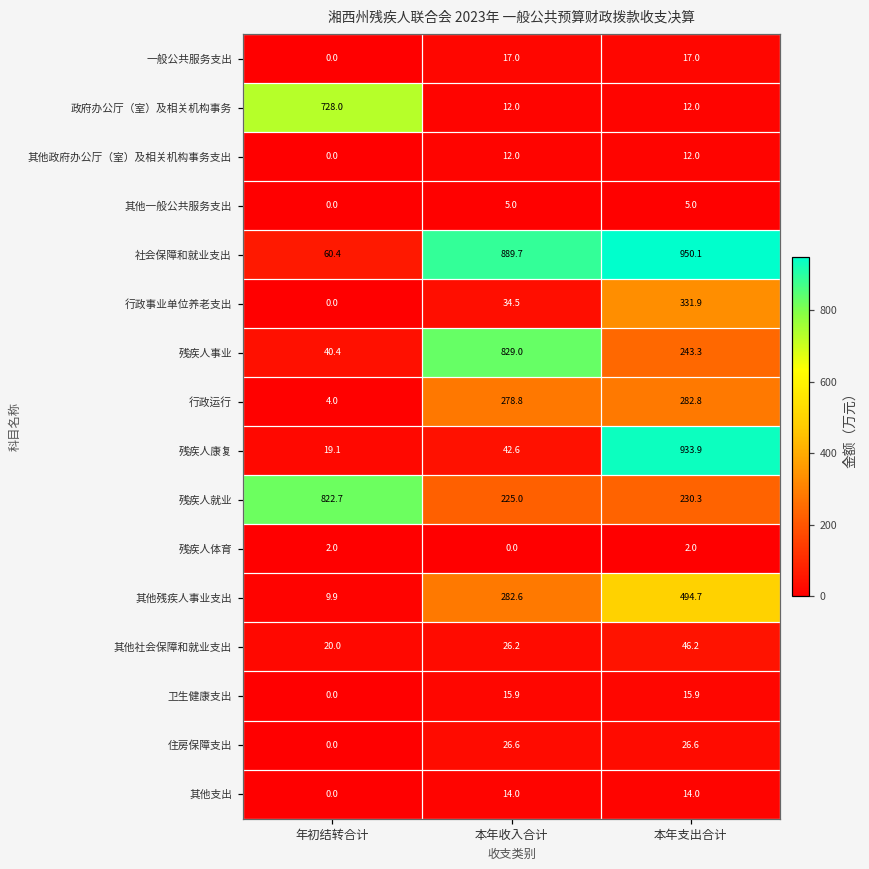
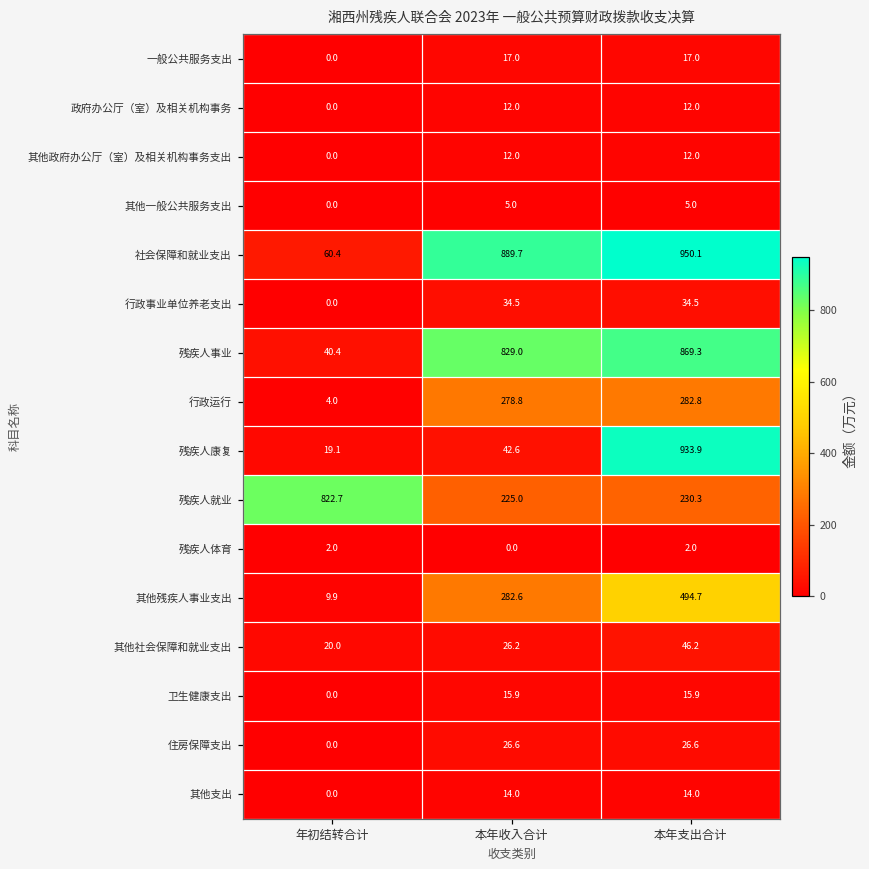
  {
    "一般公共服务支出": {
      "年初结转合计": 0.0,
      "本年收入合计": 17.0,
      "本年支出合计": 17.0
    },
    "政府办公厅（室）及相关机构事务": {
-     "年初结转合计": 728.0,
+     "年初结转合计": 0.0,
      "本年收入合计": 12.0,
      "本年支出合计": 12.0
    },
    "其他政府办公厅（室）及相关机构事务支出": {
      "年初结转合计": 0.0,
      "本年收入合计": 12.0,
      "本年支出合计": 12.0
    },
    "其他一般公共服务支出": {
      "年初结转合计": 0.0,
      "本年收入合计": 5.0,
      "本年支出合计": 5.0
    },
    "社会保障和就业支出": {
      "年初结转合计": 60.4,
      "本年收入合计": 889.7,
      "本年支出合计": 950.1
    },
    "行政事业单位养老支出": {
      "年初结转合计": 0.0,
      "本年收入合计": 34.5,
-     "本年支出合计": 331.9
+     "本年支出合计": 34.5
    },
    "残疾人事业": {
      "年初结转合计": 40.4,
      "本年收入合计": 829.0,
-     "本年支出合计": 243.3
+     "本年支出合计": 869.3
    },
    "行政运行": {
      "年初结转合计": 4.0,
      "本年收入合计": 278.8,
      "本年支出合计": 282.8
    },
    "残疾人康复": {
      "年初结转合计": 19.1,
      "本年收入合计": 42.6,
      "本年支出合计": 933.9
    },
    "残疾人就业": {
      "年初结转合计": 822.7,
      "本年收入合计": 225.0,
      "本年支出合计": 230.3
    },
    "残疾人体育": {
      "年初结转合计": 2.0,
      "本年收入合计": 0.0,
      "本年支出合计": 2.0
    },
    "其他残疾人事业支出": {
      "年初结转合计": 9.9,
      "本年收入合计": 282.6,
      "本年支出合计": 494.7
    },
    "其他社会保障和就业支出": {
      "年初结转合计": 20.0,
      "本年收入合计": 26.2,
      "本年支出合计": 46.2
    },
    "卫生健康支出": {
      "年初结转合计": 0.0,
      "本年收入合计": 15.9,
      "本年支出合计": 15.9
    },
    "住房保障支出": {
      "年初结转合计": 0.0,
      "本年收入合计": 26.6,
      "本年支出合计": 26.6
    },
    "其他支出": {
      "年初结转合计": 0.0,
      "本年收入合计": 14.0,
      "本年支出合计": 14.0
    }
  }
